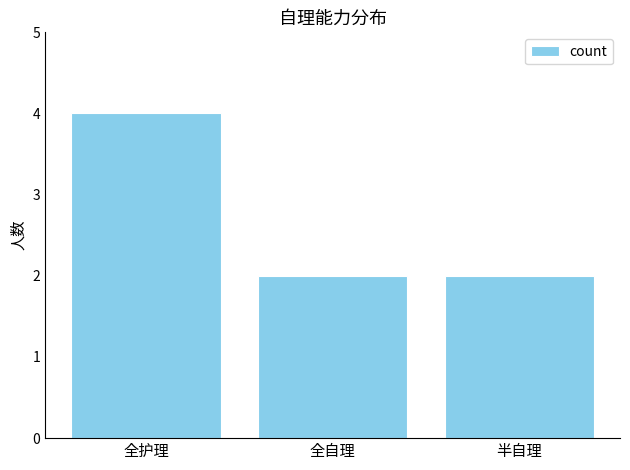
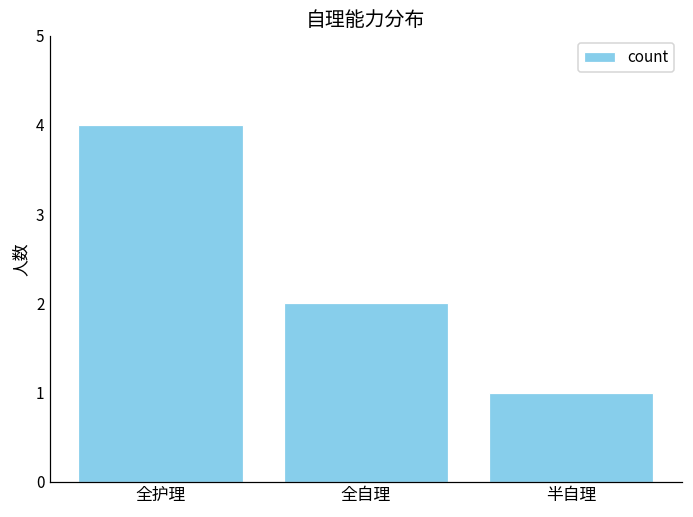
  {
    "全护理": 4,
    "全自理": 2,
-   "半自理": 2
+   "半自理": 1
  }
